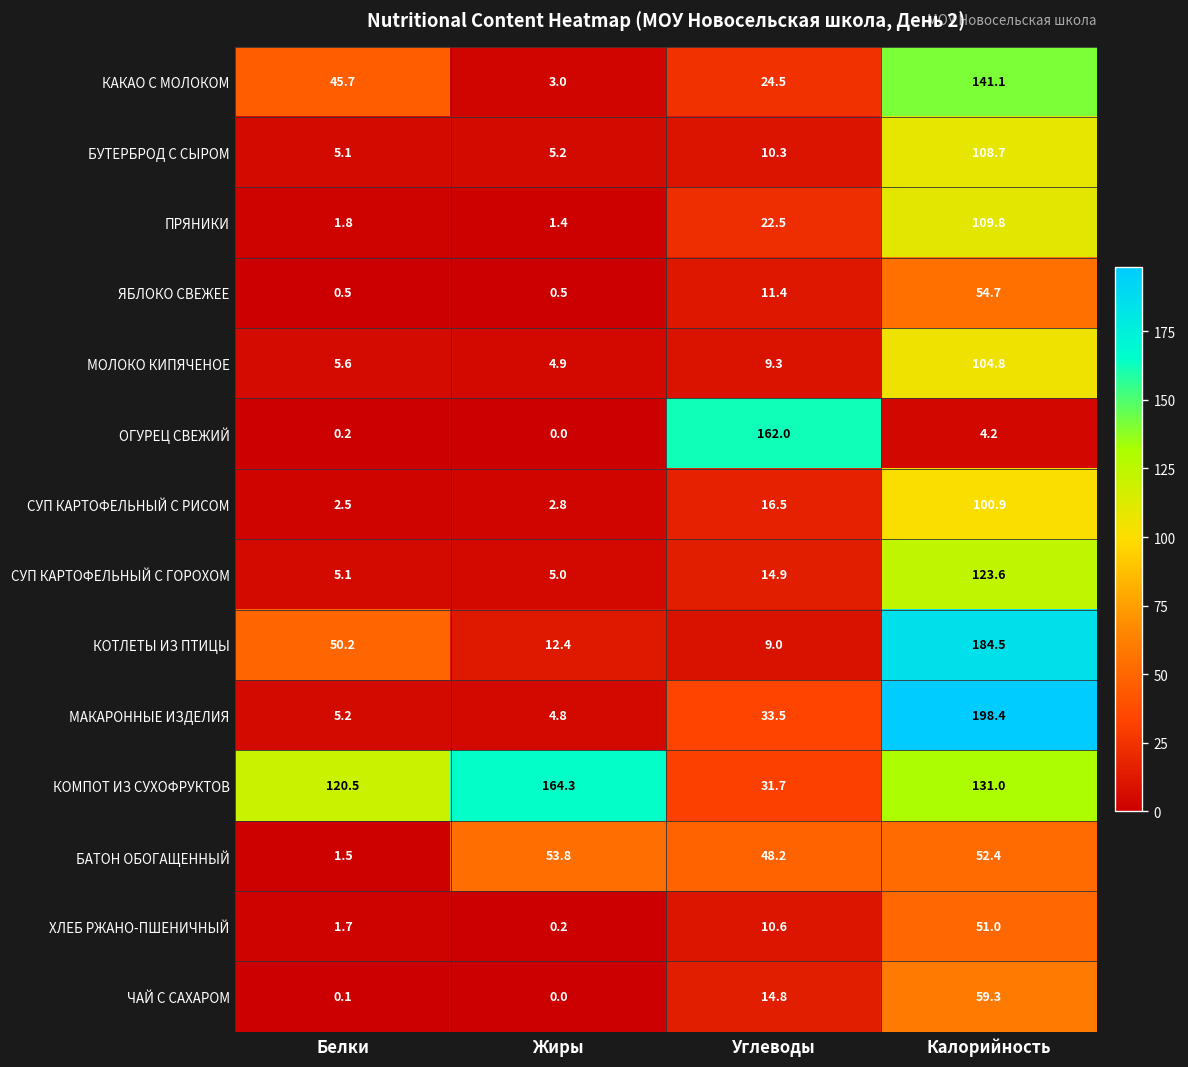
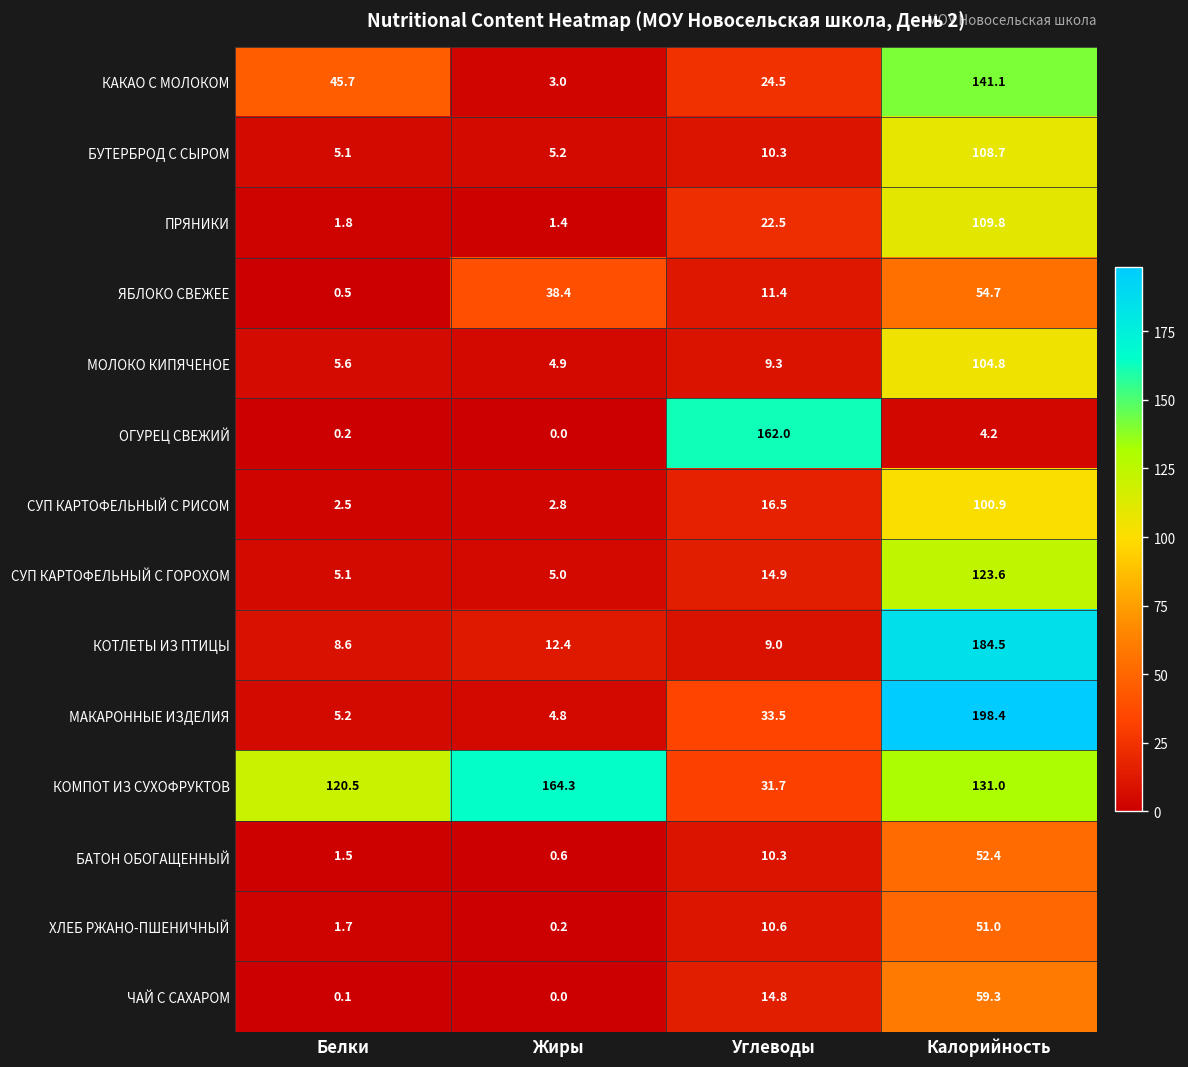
  {
    "КАКАО С МОЛОКОМ": {
      "Белки": 45.7,
      "Жиры": 3.0,
      "Углеводы": 24.5,
      "Калорийность": 141.1
    },
    "БУТЕРБРОД С СЫРОМ": {
      "Белки": 5.1,
      "Жиры": 5.2,
      "Углеводы": 10.3,
      "Калорийность": 108.7
    },
    "ПРЯНИКИ": {
      "Белки": 1.8,
      "Жиры": 1.4,
      "Углеводы": 22.5,
      "Калорийность": 109.8
    },
    "ЯБЛОКО СВЕЖЕЕ": {
      "Белки": 0.5,
-     "Жиры": 0.5,
+     "Жиры": 38.4,
      "Углеводы": 11.4,
      "Калорийность": 54.7
    },
    "МОЛОКО КИПЯЧЕНОЕ": {
      "Белки": 5.6,
      "Жиры": 4.9,
      "Углеводы": 9.3,
      "Калорийность": 104.8
    },
    "ОГУРЕЦ СВЕЖИЙ": {
      "Белки": 0.2,
      "Жиры": 0.0,
      "Углеводы": 162.0,
      "Калорийность": 4.2
    },
    "СУП КАРТОФЕЛЬНЫЙ С РИСОМ": {
      "Белки": 2.5,
      "Жиры": 2.8,
      "Углеводы": 16.5,
      "Калорийность": 100.9
    },
    "СУП КАРТОФЕЛЬНЫЙ С ГОРОХОМ": {
      "Белки": 5.1,
      "Жиры": 5.0,
      "Углеводы": 14.9,
      "Калорийность": 123.6
    },
    "КОТЛЕТЫ ИЗ ПТИЦЫ": {
-     "Белки": 50.2,
+     "Белки": 8.6,
      "Жиры": 12.4,
      "Углеводы": 9.0,
      "Калорийность": 184.5
    },
    "МАКАРОННЫЕ ИЗДЕЛИЯ": {
      "Белки": 5.2,
      "Жиры": 4.8,
      "Углеводы": 33.5,
      "Калорийность": 198.4
    },
    "КОМПОТ ИЗ СУХОФРУКТОВ": {
      "Белки": 120.5,
      "Жиры": 164.3,
      "Углеводы": 31.7,
      "Калорийность": 131.0
    },
    "БАТОН ОБОГАЩЕННЫЙ": {
      "Белки": 1.5,
-     "Жиры": 53.8,
-     "Углеводы": 48.2,
+     "Жиры": 0.6,
+     "Углеводы": 10.3,
      "Калорийность": 52.4
    },
    "ХЛЕБ РЖАНО-ПШЕНИЧНЫЙ": {
      "Белки": 1.7,
      "Жиры": 0.2,
      "Углеводы": 10.6,
      "Калорийность": 51.0
    },
    "ЧАЙ С САХАРОМ": {
      "Белки": 0.1,
      "Жиры": 0.0,
      "Углеводы": 14.8,
      "Калорийность": 59.3
    }
  }
